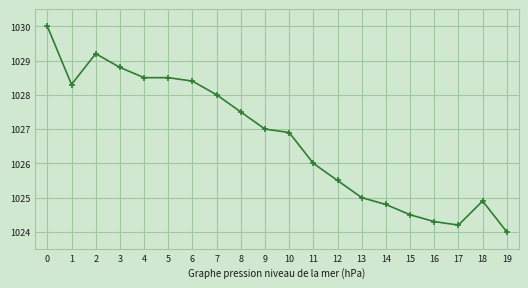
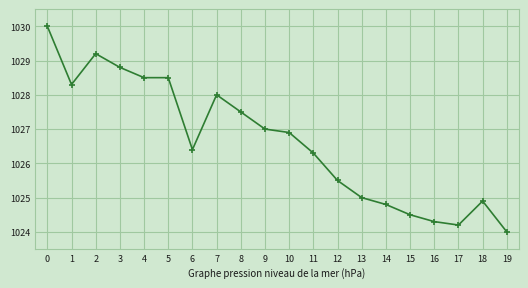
  {
    "0": 1030.0,
    "1": 1028.3,
    "2": 1029.2,
    "3": 1028.8,
    "4": 1028.5,
    "5": 1028.5,
-   "6": 1028.4,
+   "6": 1026.4,
    "7": 1028.0,
    "8": 1027.5,
    "9": 1027.0,
    "10": 1026.9,
-   "11": 1026.0,
+   "11": 1026.3,
    "12": 1025.5,
    "13": 1025.0,
    "14": 1024.8,
    "15": 1024.5,
    "16": 1024.3,
    "17": 1024.2,
    "18": 1024.9,
    "19": 1024.0
  }
